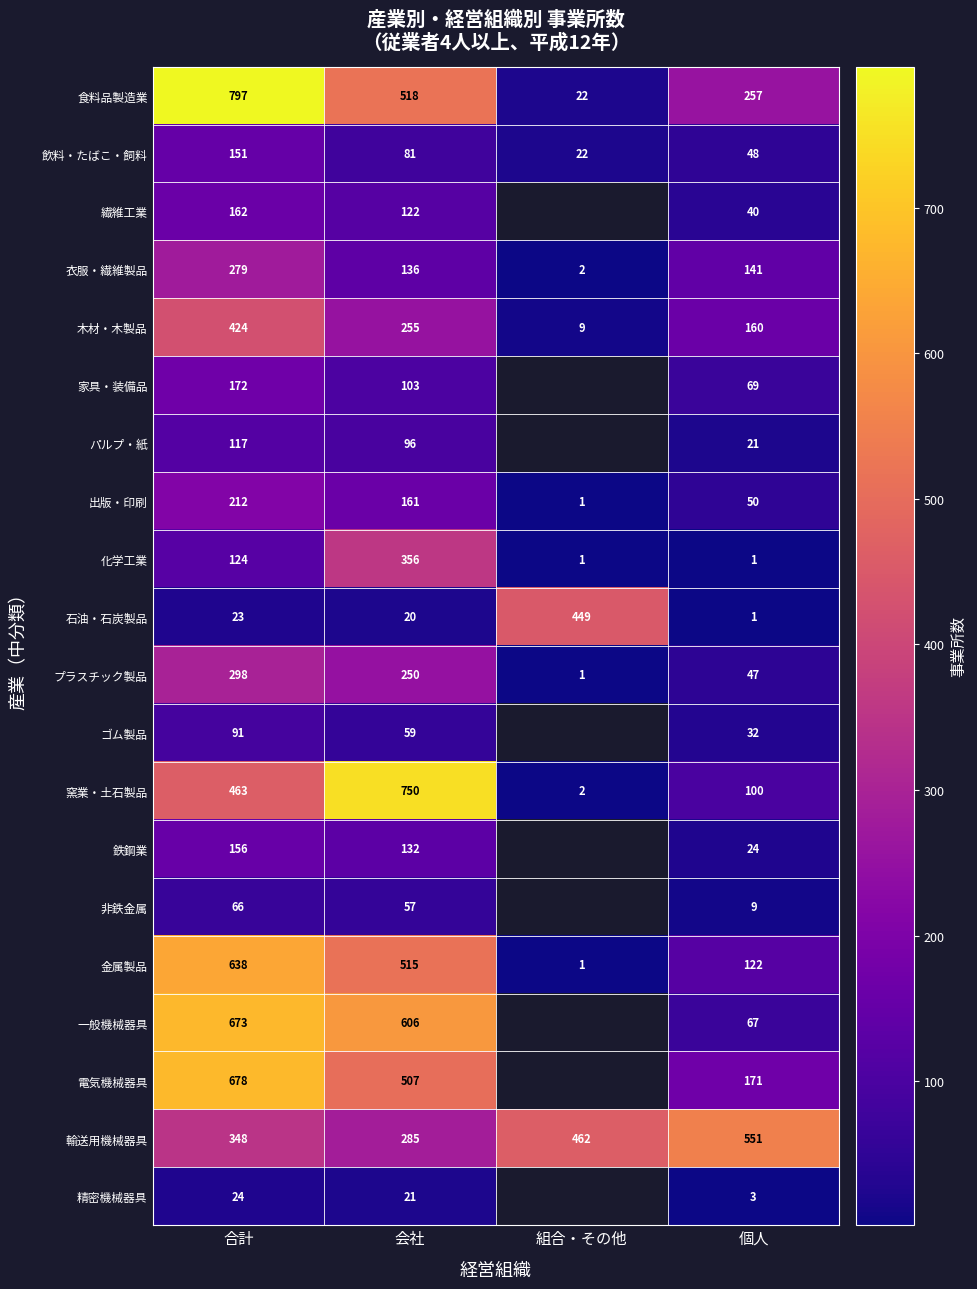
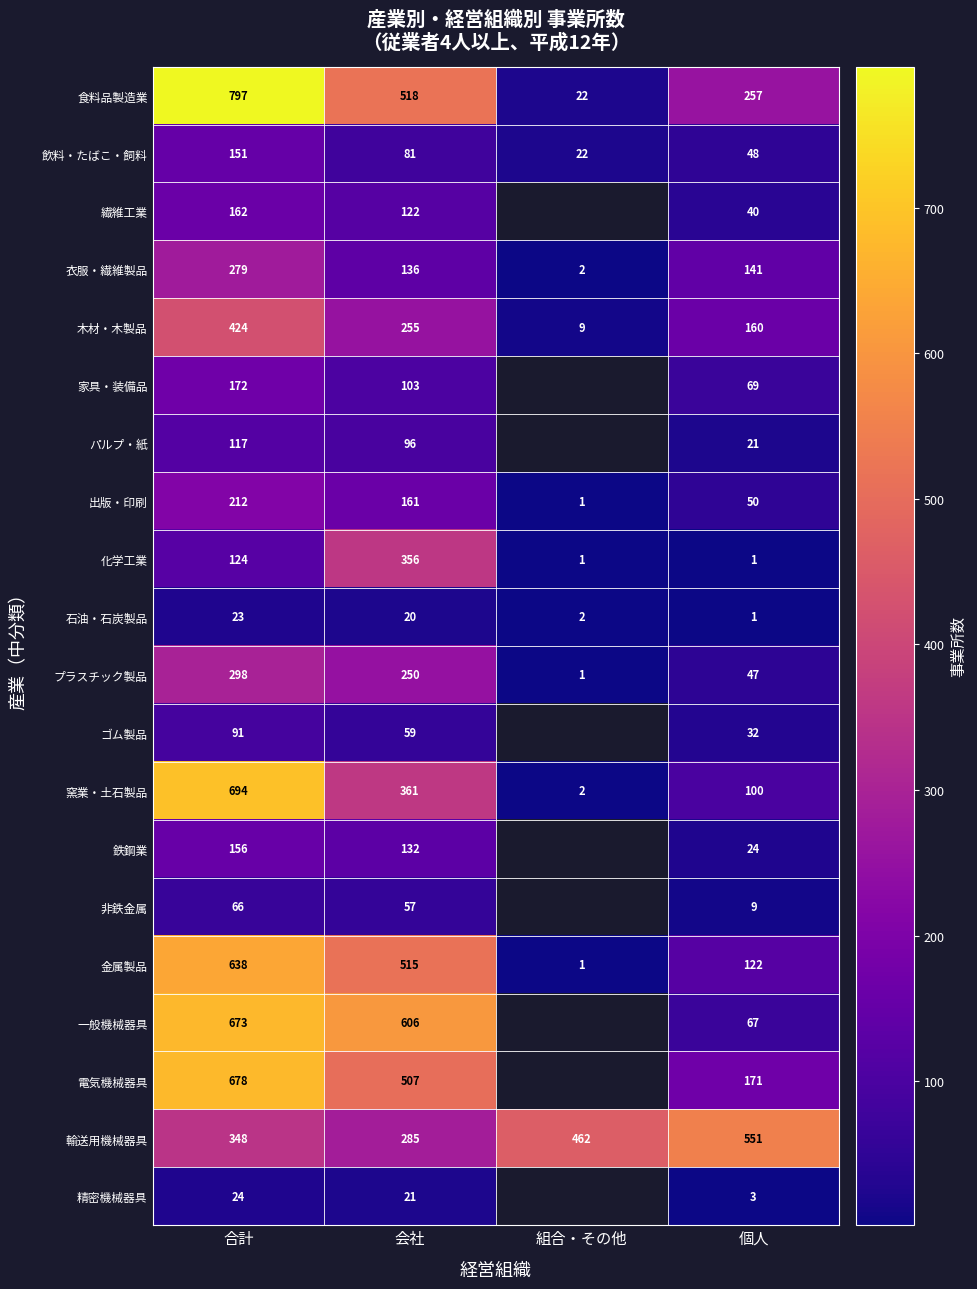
  {
    "食料品製造業": {
      "合計": 797,
      "会社": 518,
      "組合・その他": 22,
      "個人": 257
    },
    "飲料・たばこ・飼料": {
      "合計": 151,
      "会社": 81,
      "組合・その他": 22,
      "個人": 48
    },
    "繊維工業": {
      "合計": 162,
      "会社": 122,
      "個人": 40
    },
    "衣服・繊維製品": {
      "合計": 279,
      "会社": 136,
      "組合・その他": 2,
      "個人": 141
    },
    "木材・木製品": {
      "合計": 424,
      "会社": 255,
      "組合・その他": 9,
      "個人": 160
    },
    "家具・装備品": {
      "合計": 172,
      "会社": 103,
      "個人": 69
    },
    "パルプ・紙": {
      "合計": 117,
      "会社": 96,
      "個人": 21
    },
    "出版・印刷": {
      "合計": 212,
      "会社": 161,
      "組合・その他": 1,
      "個人": 50
    },
    "化学工業": {
      "合計": 124,
      "会社": 356,
      "組合・その他": 1,
      "個人": 1
    },
    "石油・石炭製品": {
      "合計": 23,
      "会社": 20,
-     "組合・その他": 449,
+     "組合・その他": 2,
      "個人": 1
    },
    "プラスチック製品": {
      "合計": 298,
      "会社": 250,
      "組合・その他": 1,
      "個人": 47
    },
    "ゴム製品": {
      "合計": 91,
      "会社": 59,
      "個人": 32
    },
    "窯業・土石製品": {
-     "合計": 463,
-     "会社": 750,
+     "合計": 694,
+     "会社": 361,
      "組合・その他": 2,
      "個人": 100
    },
    "鉄鋼業": {
      "合計": 156,
      "会社": 132,
      "個人": 24
    },
    "非鉄金属": {
      "合計": 66,
      "会社": 57,
      "個人": 9
    },
    "金属製品": {
      "合計": 638,
      "会社": 515,
      "組合・その他": 1,
      "個人": 122
    },
    "一般機械器具": {
      "合計": 673,
      "会社": 606,
      "個人": 67
    },
    "電気機械器具": {
      "合計": 678,
      "会社": 507,
      "個人": 171
    },
    "輸送用機械器具": {
      "合計": 348,
      "会社": 285,
      "組合・その他": 462,
      "個人": 551
    },
    "精密機械器具": {
      "合計": 24,
      "会社": 21,
      "個人": 3
    }
  }
